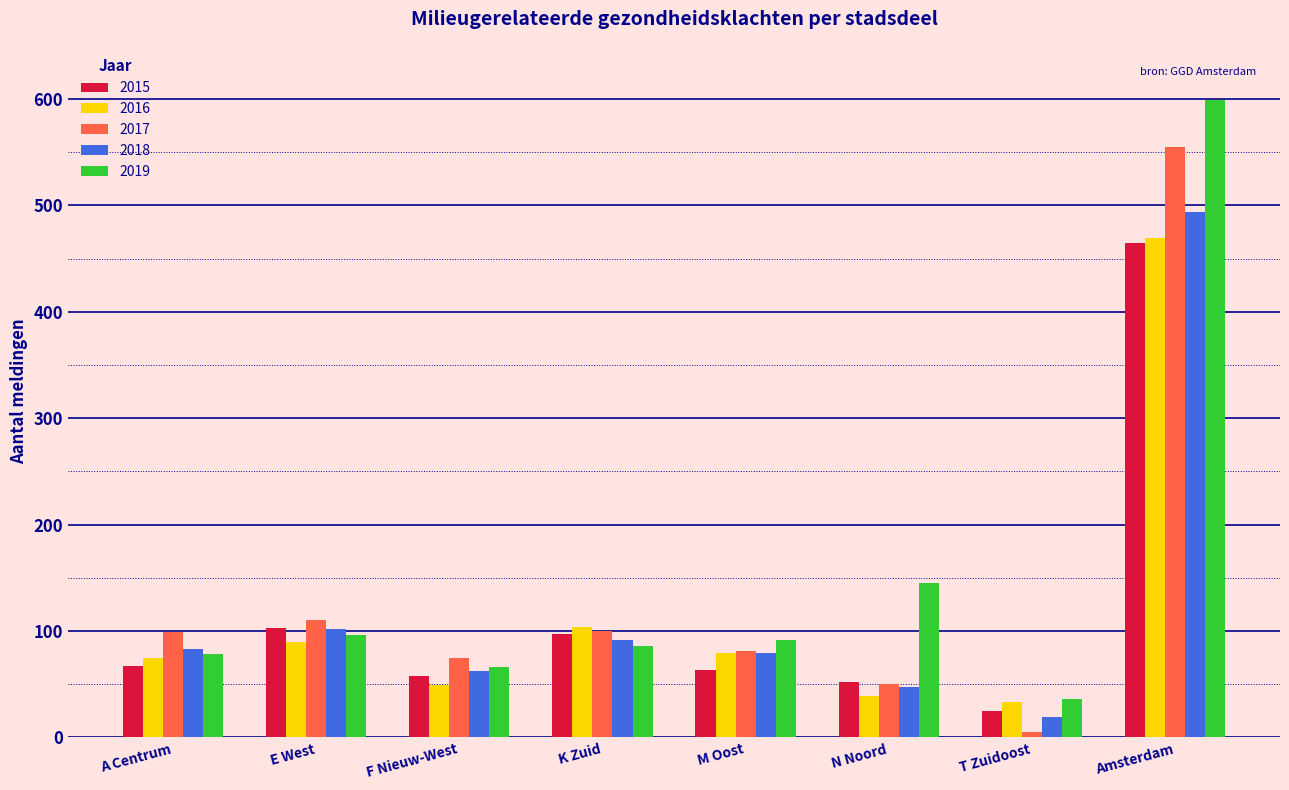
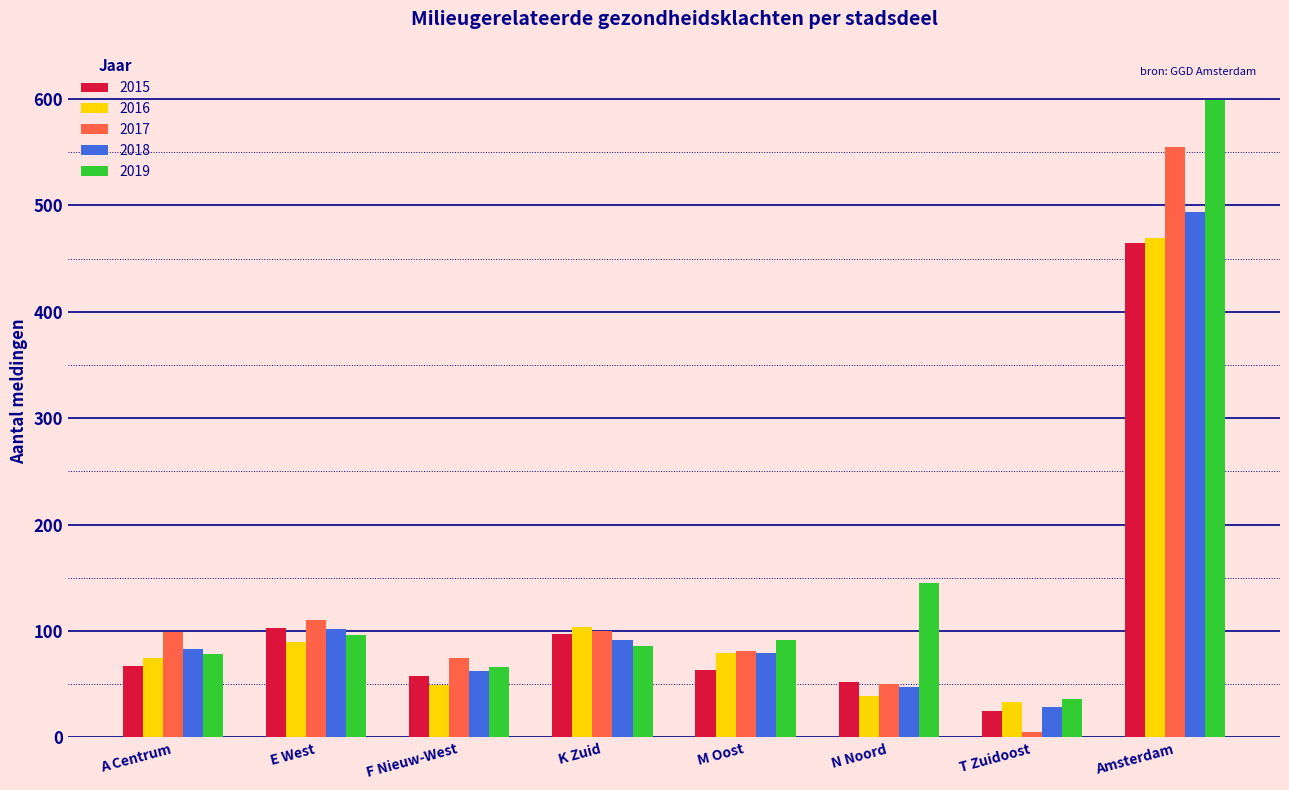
  {
    "2015": {
      "A Centrum": 67,
      "E West": 103,
      "F Nieuw-West": 58,
      "K Zuid": 97,
      "M Oost": 63,
      "N Noord": 52,
      "T Zuidoost": 25,
      "Amsterdam": 465
    },
    "2016": {
      "A Centrum": 75,
      "E West": 90,
      "F Nieuw-West": 49,
      "K Zuid": 104,
      "M Oost": 79,
      "N Noord": 39,
      "T Zuidoost": 33,
      "Amsterdam": 469
    },
    "2017": {
      "A Centrum": 99,
      "E West": 110,
      "F Nieuw-West": 75,
      "K Zuid": 100,
      "M Oost": 81,
      "N Noord": 50,
      "T Zuidoost": 5,
      "Amsterdam": 555
    },
    "2018": {
      "A Centrum": 83,
      "E West": 102,
      "F Nieuw-West": 62,
      "K Zuid": 92,
      "M Oost": 79,
      "N Noord": 47,
-     "T Zuidoost": 19,
+     "T Zuidoost": 29,
      "Amsterdam": 494
    },
    "2019": {
      "A Centrum": 78,
      "E West": 96,
      "F Nieuw-West": 66,
      "K Zuid": 86,
      "M Oost": 92,
      "N Noord": 145,
      "T Zuidoost": 36,
      "Amsterdam": 599
    }
  }
